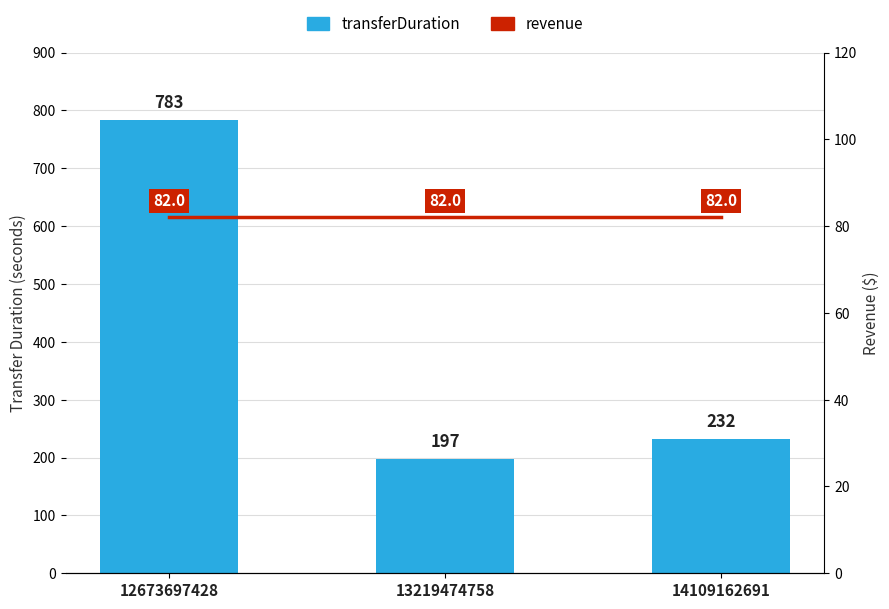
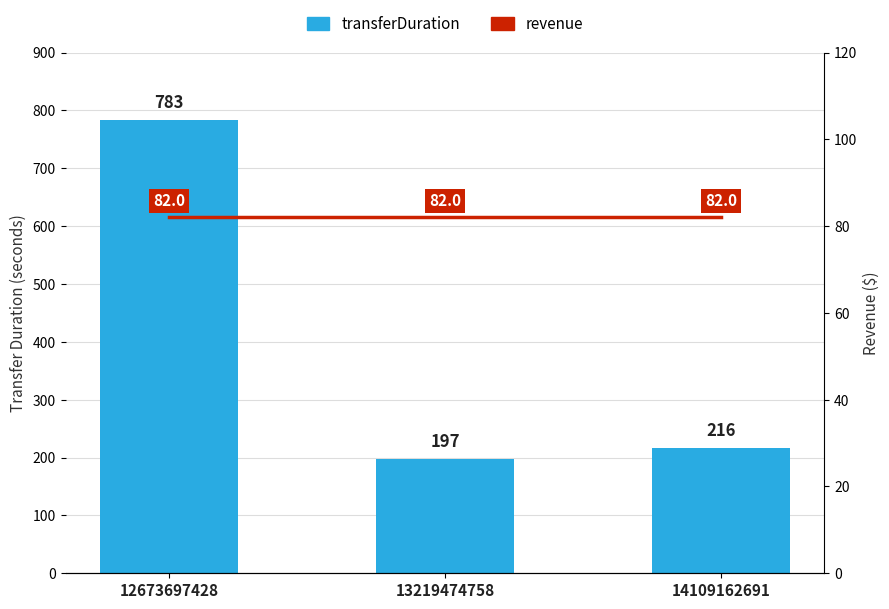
  {
    "transferDuration": {
      "12673697428": 783,
      "13219474758": 197,
-     "14109162691": 232
+     "14109162691": 216
    }
  }
